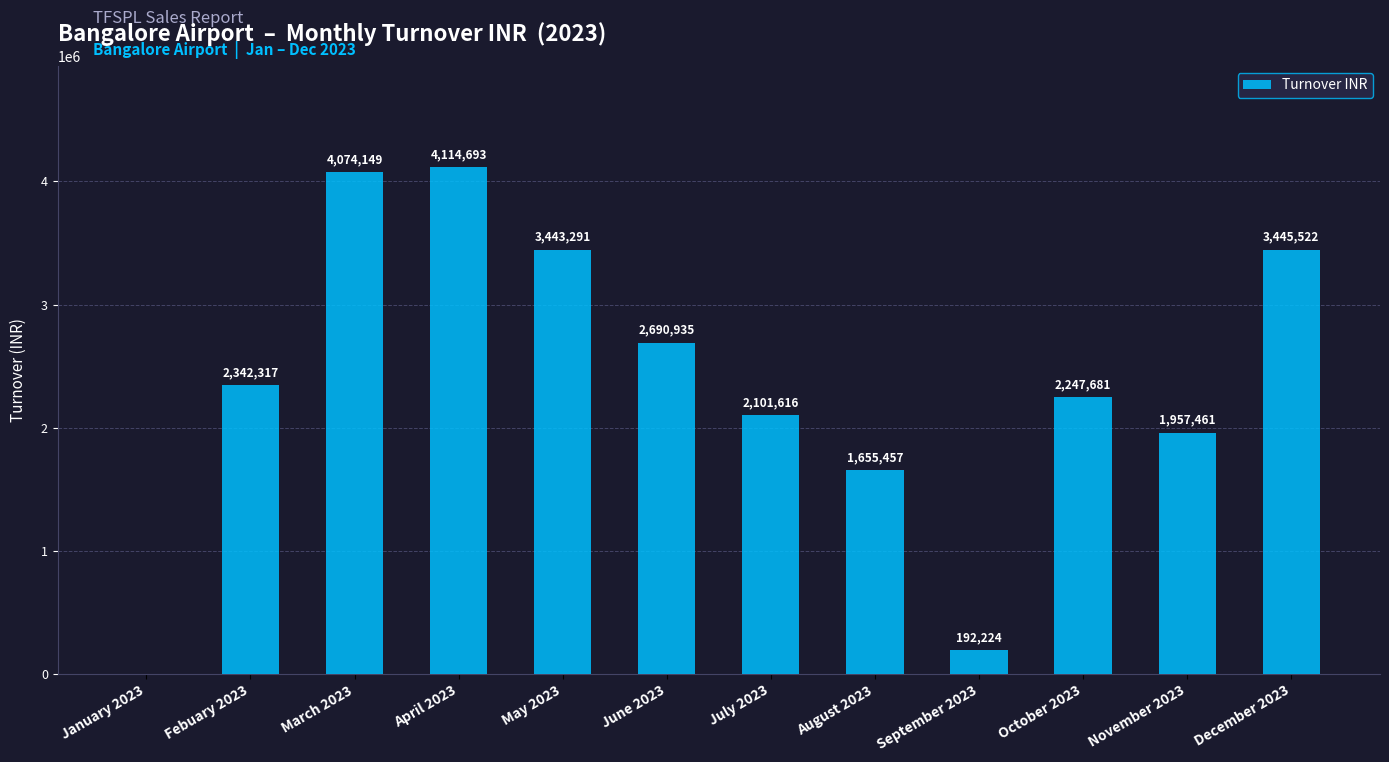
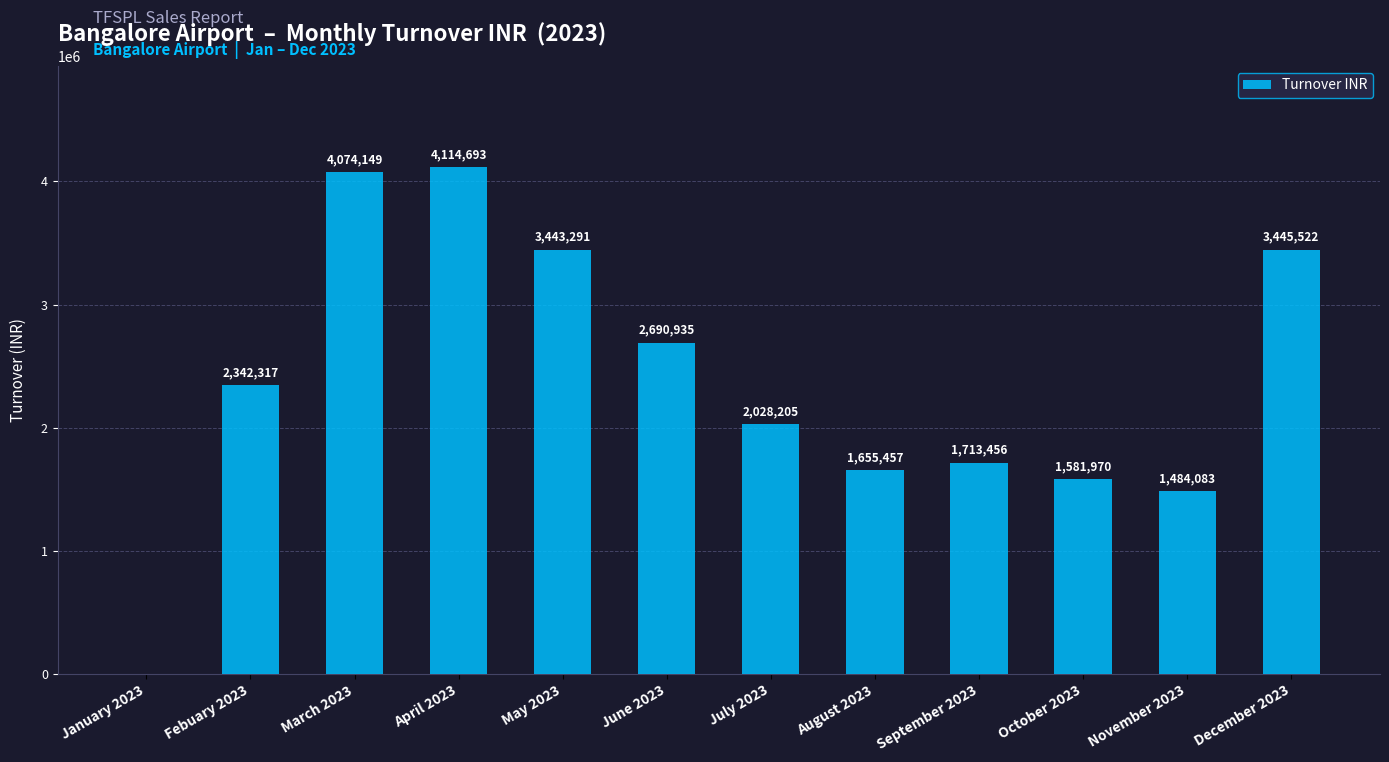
  {
    "Febuary 2023": "2,342,317",
    "March 2023": "4,074,149",
    "April 2023": "4,114,693",
    "May 2023": "3,443,291",
    "June 2023": "2,690,935",
-   "July 2023": "2,101,616",
+   "July 2023": "2,028,205",
    "August 2023": "1,655,457",
-   "September 2023": "192,224",
-   "October 2023": "2,247,681",
-   "November 2023": "1,957,461",
+   "September 2023": "1,713,456",
+   "October 2023": "1,581,970",
+   "November 2023": "1,484,083",
    "December 2023": "3,445,522"
  }
